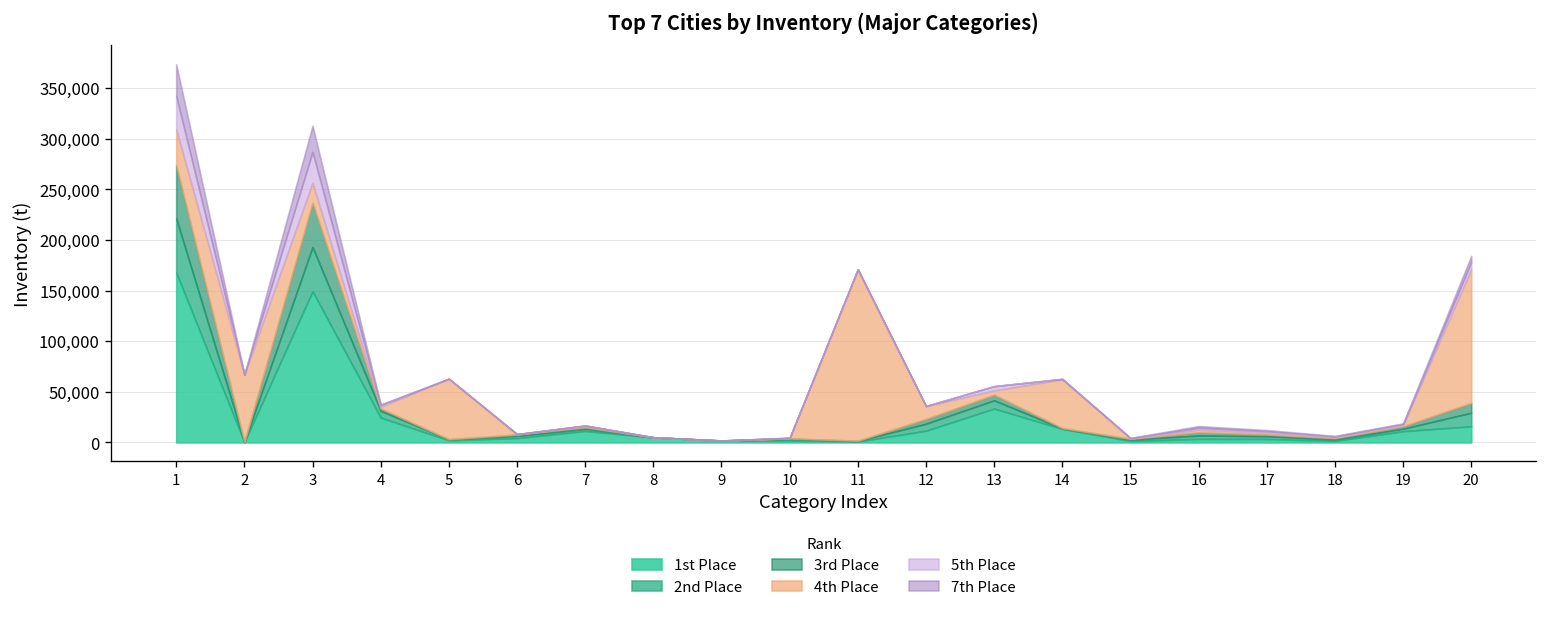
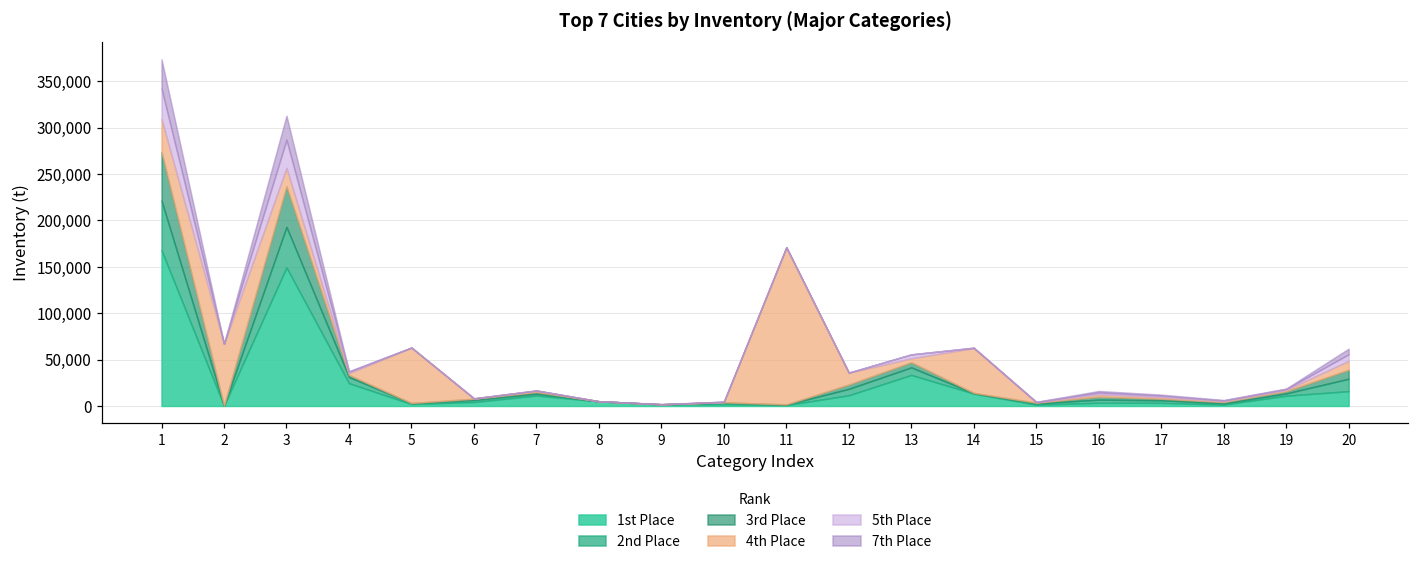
  {
    "4th Place": {
      "1": "40,000",
      "3": "20,000",
      "13": "0",
-     "20": "130,000"
+     "20": "10,000"
    }
  }
